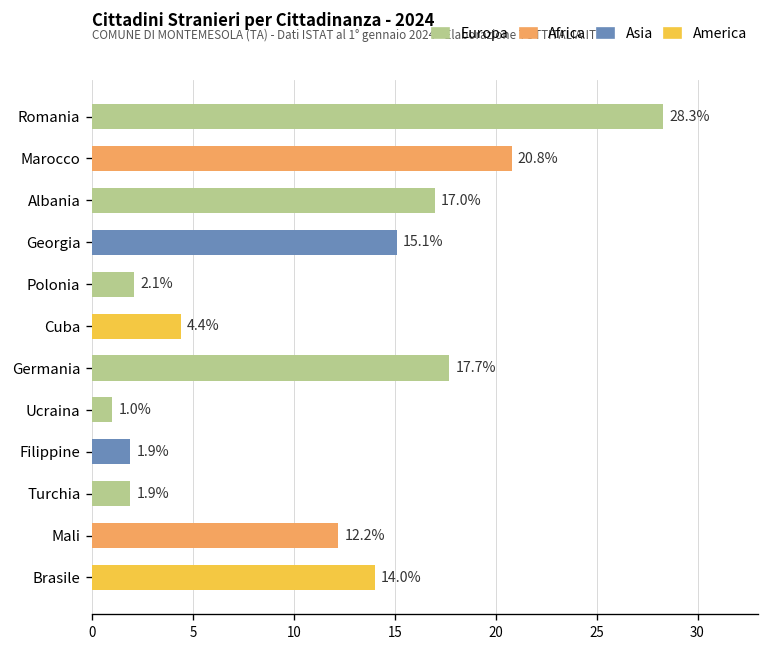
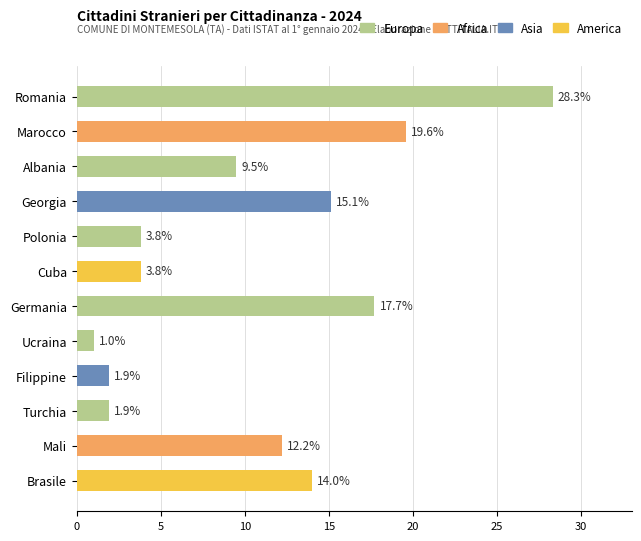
  {
    "Romania": "28.3%",
-   "Marocco": "20.8%",
-   "Albania": "17.0%",
+   "Marocco": "19.6%",
+   "Albania": "9.5%",
    "Georgia": "15.1%",
-   "Polonia": "2.1%",
-   "Cuba": "4.4%",
+   "Polonia": "3.8%",
+   "Cuba": "3.8%",
    "Germania": "17.7%",
    "Ucraina": "1.0%",
    "Filippine": "1.9%",
    "Turchia": "1.9%",
    "Mali": "12.2%",
    "Brasile": "14.0%"
  }
